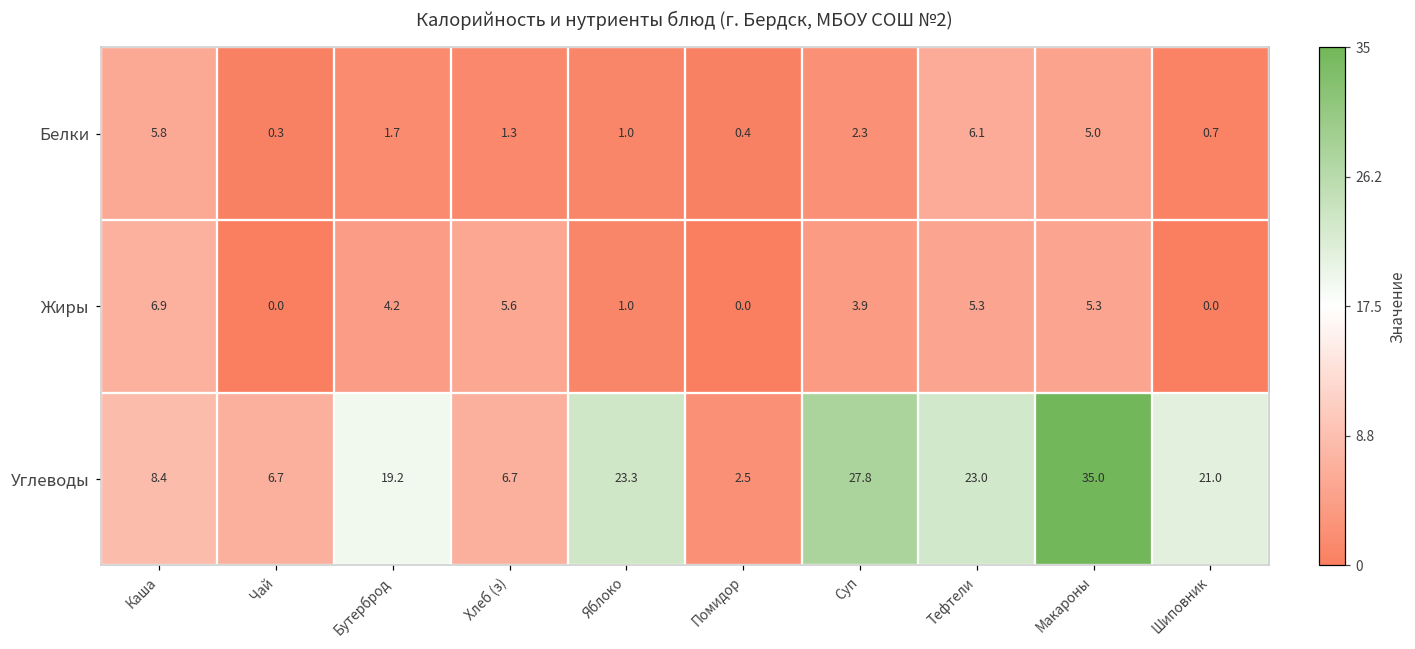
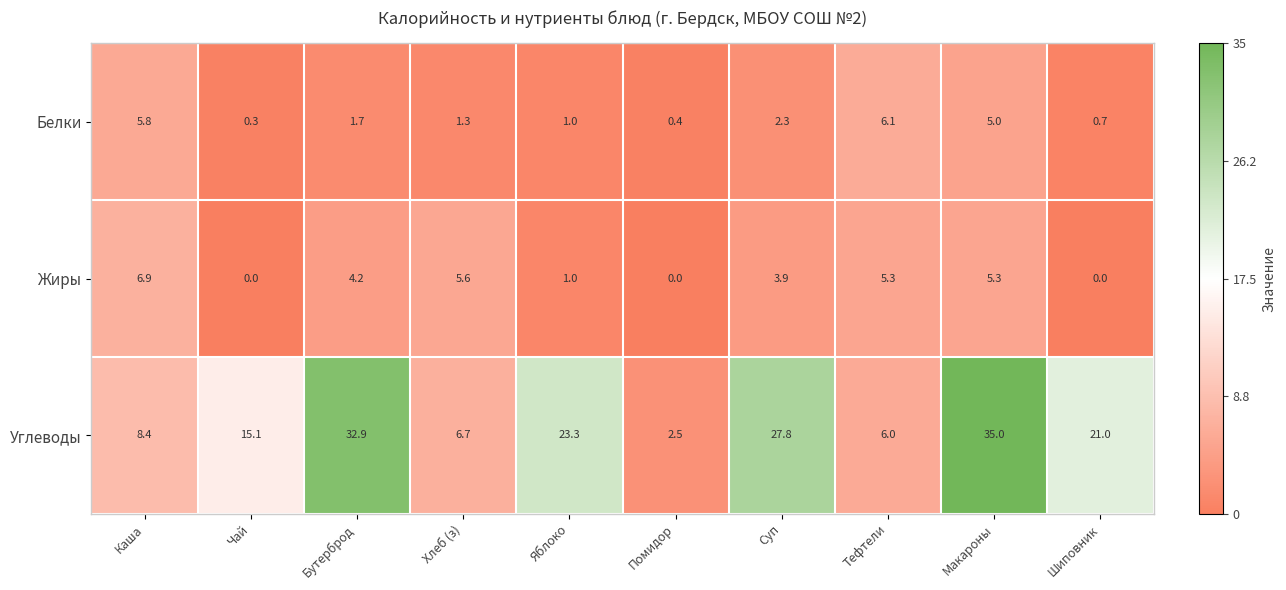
  {
    "Белки": {
      "Каша": 5.8,
      "Чай": 0.3,
      "Бутерброд": 1.7,
      "Хлеб (з)": 1.3,
      "Яблоко": 1.0,
      "Помидор": 0.4,
      "Суп": 2.3,
      "Тефтели": 6.1,
      "Макароны": 5.0,
      "Шиповник": 0.7
    },
    "Жиры": {
      "Каша": 6.9,
      "Чай": 0.0,
      "Бутерброд": 4.2,
      "Хлеб (з)": 5.6,
      "Яблоко": 1.0,
      "Помидор": 0.0,
      "Суп": 3.9,
      "Тефтели": 5.3,
      "Макароны": 5.3,
      "Шиповник": 0.0
    },
    "Углеводы": {
      "Каша": 8.4,
-     "Чай": 6.7,
-     "Бутерброд": 19.2,
+     "Чай": 15.1,
+     "Бутерброд": 32.9,
      "Хлеб (з)": 6.7,
      "Яблоко": 23.3,
      "Помидор": 2.5,
      "Суп": 27.8,
-     "Тефтели": 23.0,
+     "Тефтели": 6.0,
      "Макароны": 35.0,
      "Шиповник": 21.0
    }
  }
